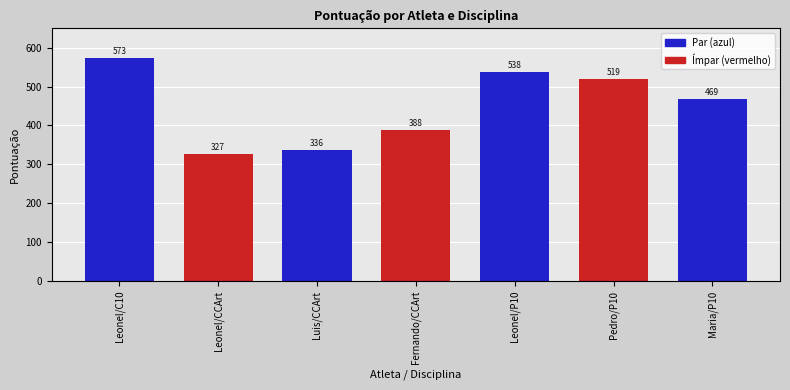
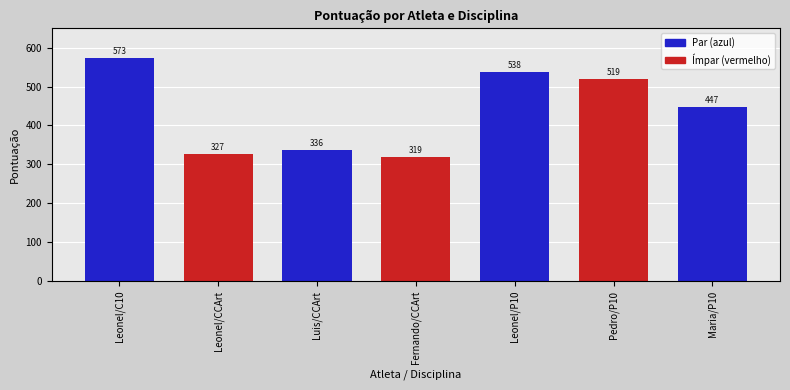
  {
    "Leonel/C10": 573,
    "Leonel/CCArt": 327,
    "Luis/CCArt": 336,
-   "Fernando/CCArt": 388,
+   "Fernando/CCArt": 319,
    "Leonel/P10": 538,
    "Pedro/P10": 519,
-   "Maria/P10": 469
+   "Maria/P10": 447
  }
